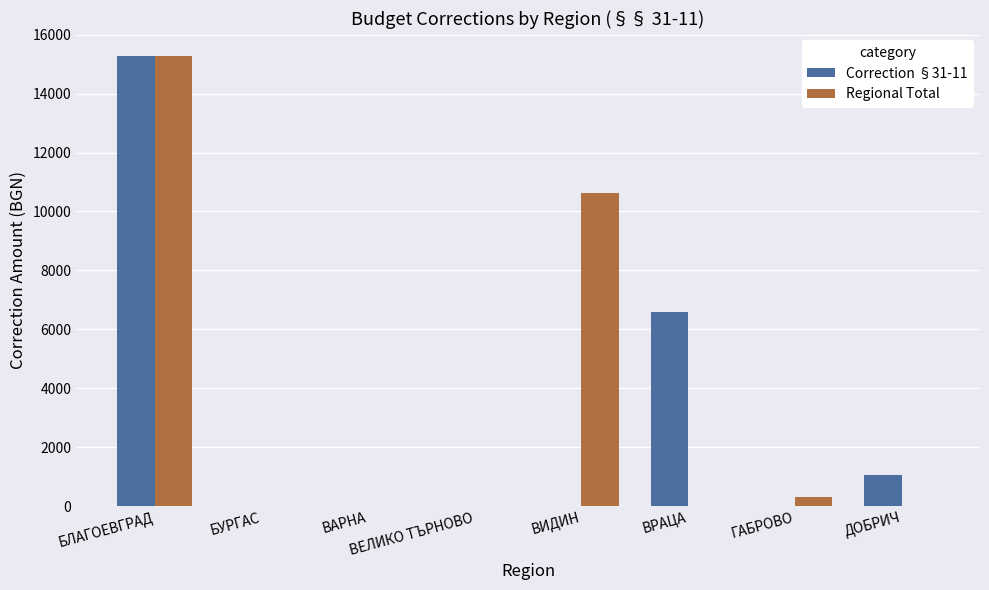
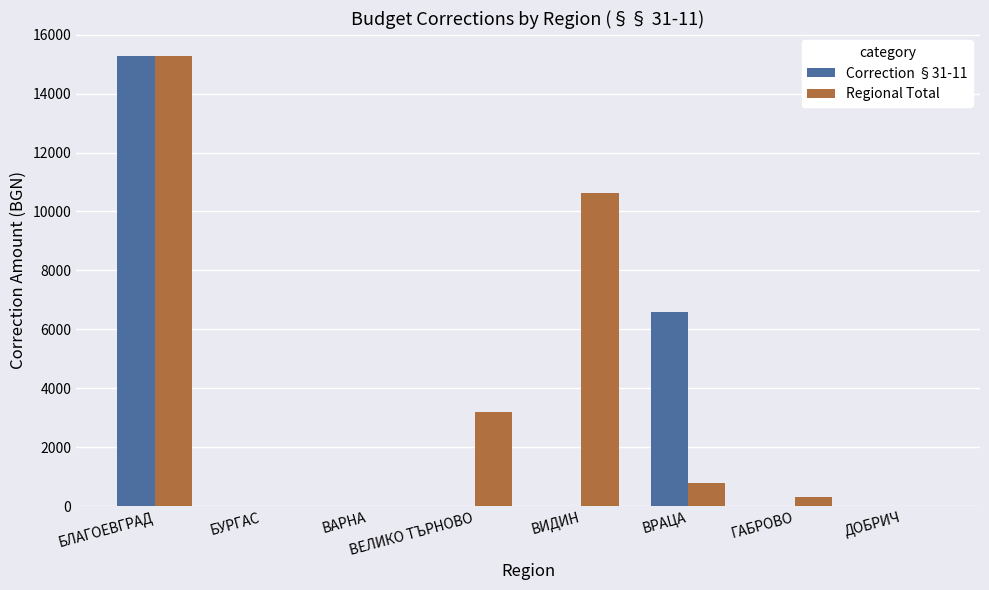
  {
    "Correction §31-11": {
      "БЛАГОЕВГРАД": 15300,
      "БУРГАС": 0,
      "ВАРНА": 0,
      "ВЕЛИКО ТЪРНОВО": 0,
      "ВИДИН": 0,
      "ВРАЦА": 6600,
      "ГАБРОВО": 0,
-     "ДОБРИЧ": 1100
+     "ДОБРИЧ": 0
    },
    "Regional Total": {
      "БЛАГОЕВГРАД": 15300,
      "БУРГАС": 0,
      "ВАРНА": 0,
-     "ВЕЛИКО ТЪРНОВО": 0,
+     "ВЕЛИКО ТЪРНОВО": 3200,
      "ВИДИН": 10600,
-     "ВРАЦА": 0,
+     "ВРАЦА": 800,
      "ГАБРОВО": 300,
      "ДОБРИЧ": 0
    }
  }
